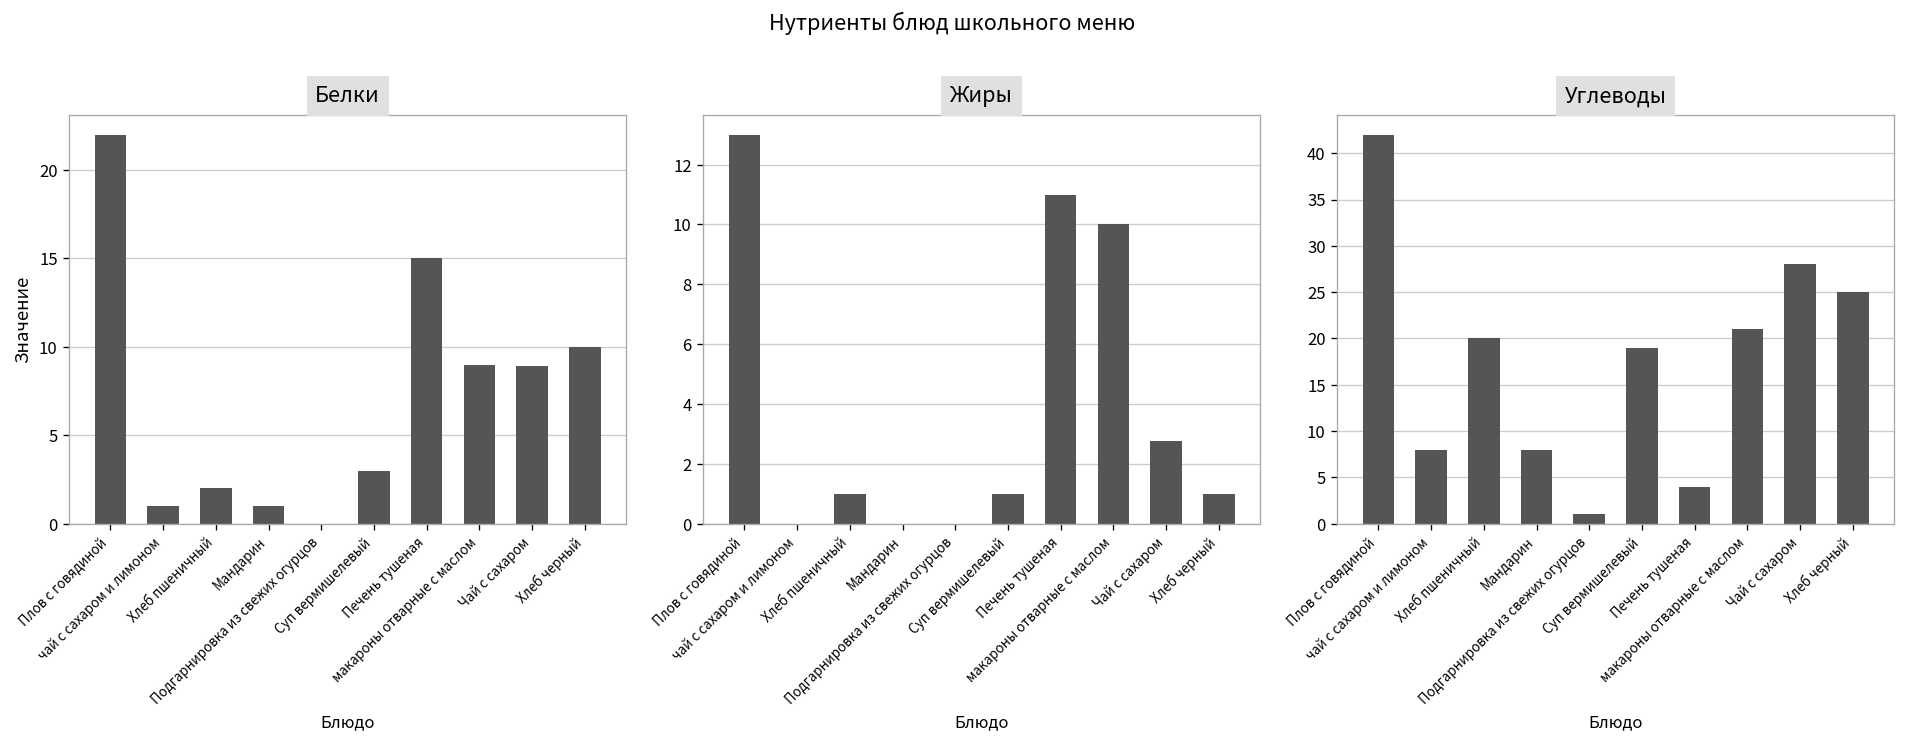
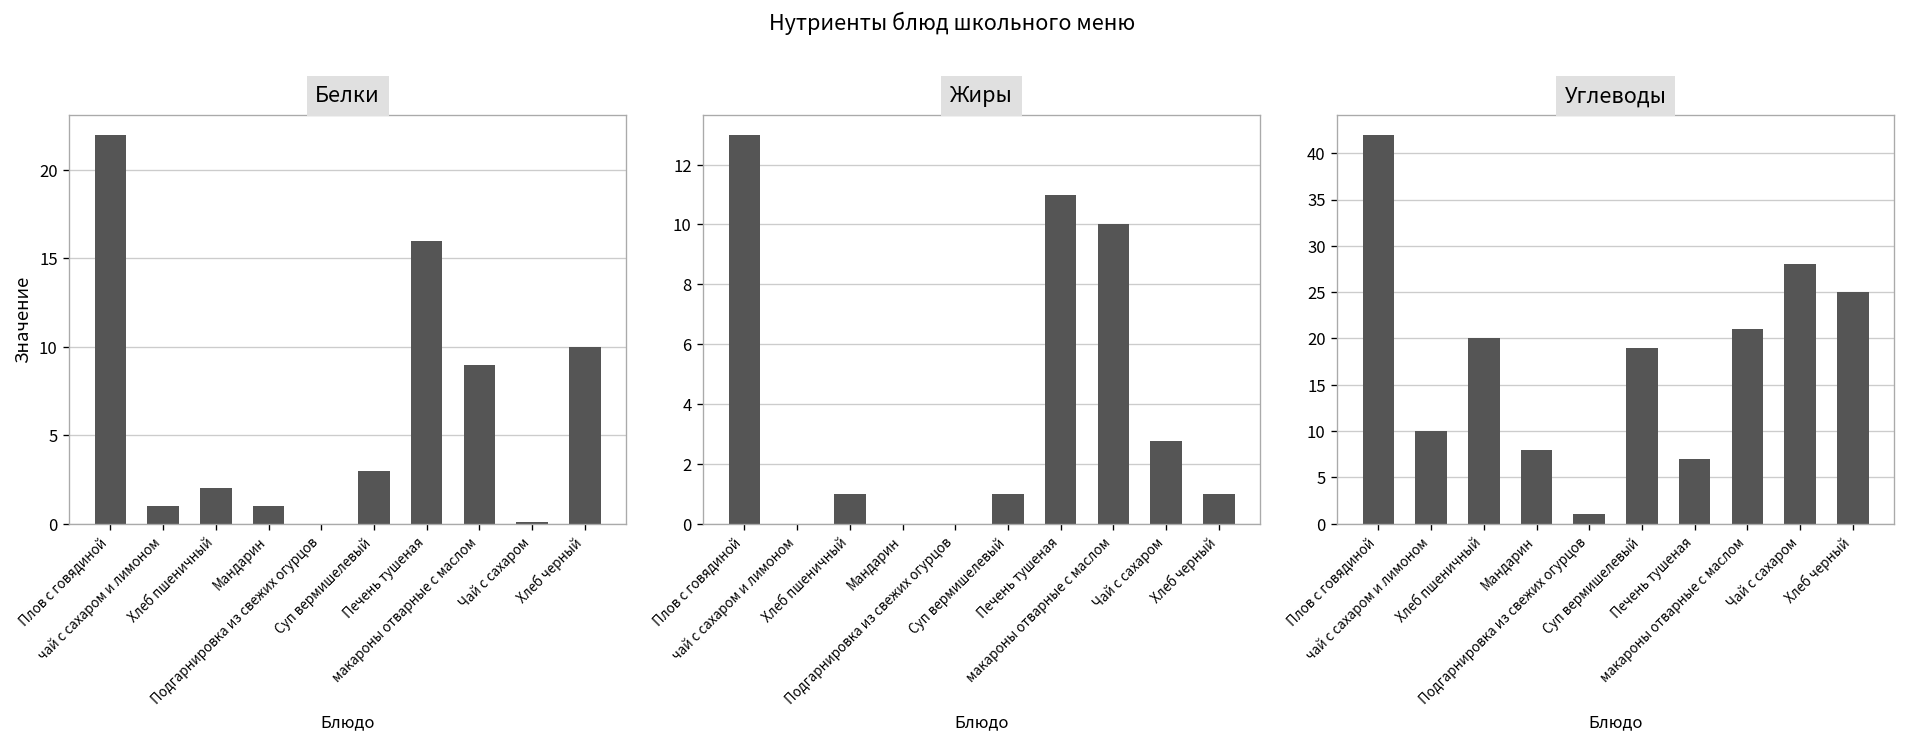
  {
    "Белки": {
      "Плов с говядиной": 22.0,
      "чай с сахаром и лимоном": 1.0,
      "Хлеб пшеничный": 2.0,
      "Мандарин": 1.0,
      "Подгарнировка из свежих огурцов": 0.0,
      "Суп вермишелевый": 3.0,
-     "Печень тушеная": 15,
+     "Печень тушеная": 16,
      "макароны отварные с маслом": 9.0,
-     "Чай с сахаром": 8.9,
+     "Чай с сахаром": 0.1,
      "Хлеб черный": 10.0
    },
    "Жиры": {
      "Плов с говядиной": 13.0,
      "чай с сахаром и лимоном": 0.0,
      "Хлеб пшеничный": 1.0,
      "Мандарин": 0.0,
      "Подгарнировка из свежих огурцов": 0.0,
      "Суп вермишелевый": 1.0,
      "Печень тушеная": 11.0,
      "макароны отварные с маслом": 10.0,
      "Чай с сахаром": 2.8,
      "Хлеб черный": 1.0
    },
    "Углеводы": {
      "Плов с говядиной": 42,
-     "чай с сахаром и лимоном": 8,
+     "чай с сахаром и лимоном": 10,
      "Хлеб пшеничный": 20,
      "Мандарин": 8,
      "Подгарнировка из свежих огурцов": 1,
      "Суп вермишелевый": 19,
-     "Печень тушеная": 4,
+     "Печень тушеная": 7,
      "макароны отварные с маслом": 21,
      "Чай с сахаром": 28,
      "Хлеб черный": 25
    }
  }
